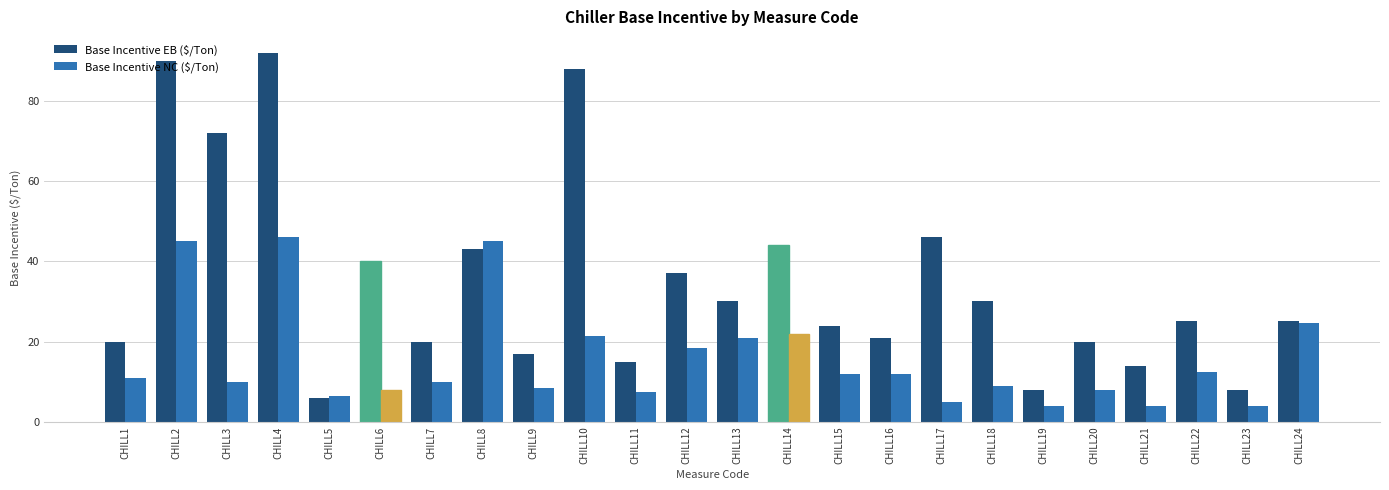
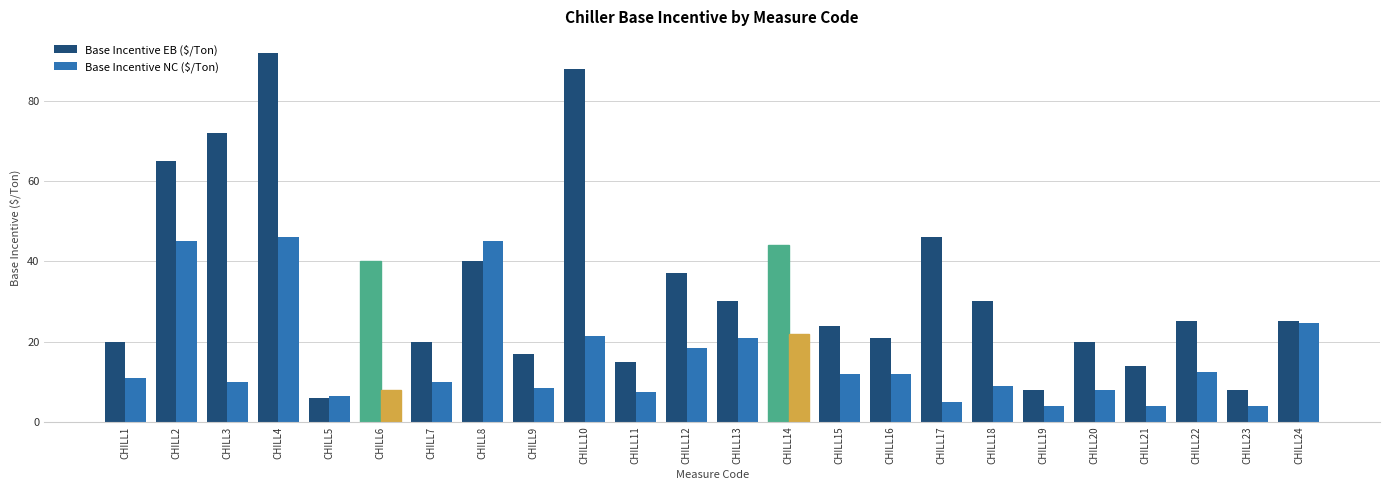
  {
    "Base Incentive EB ($/Ton)": {
      "CHILL1": 20,
-     "CHILL2": 90,
+     "CHILL2": 65,
      "CHILL3": 72,
      "CHILL4": 92,
      "CHILL5": 6,
      "CHILL6": 40,
      "CHILL7": 20,
-     "CHILL8": 43,
+     "CHILL8": 40,
      "CHILL9": 17,
      "CHILL10": 88,
      "CHILL11": 15,
      "CHILL12": 37,
      "CHILL13": 30,
      "CHILL14": 44,
      "CHILL15": 24,
      "CHILL16": 21,
      "CHILL17": 46,
      "CHILL18": 30,
      "CHILL19": 8,
      "CHILL20": 20,
      "CHILL21": 14,
      "CHILL22": 25,
      "CHILL23": 8,
      "CHILL24": 25
    },
    "Base Incentive NC ($/Ton)": {
      "CHILL1": 11,
      "CHILL2": 45,
      "CHILL3": 10,
      "CHILL4": 46,
      "CHILL5": 7,
      "CHILL6": 8,
      "CHILL7": 10,
      "CHILL8": 45,
      "CHILL9": 9,
      "CHILL10": 22,
      "CHILL11": 8,
      "CHILL12": 19,
      "CHILL13": 21,
      "CHILL14": 22,
      "CHILL15": 12,
      "CHILL16": 12,
      "CHILL17": 5,
      "CHILL18": 9,
      "CHILL19": 4,
      "CHILL20": 8,
      "CHILL21": 4,
      "CHILL22": 13,
      "CHILL23": 4,
      "CHILL24": 25
    }
  }
